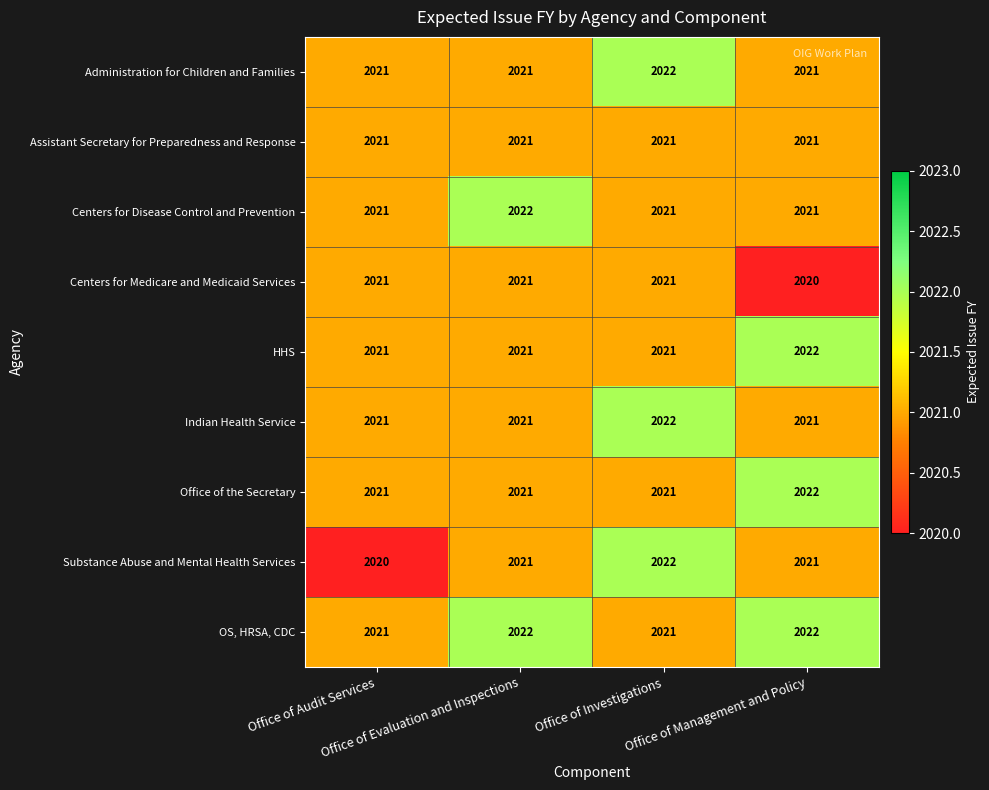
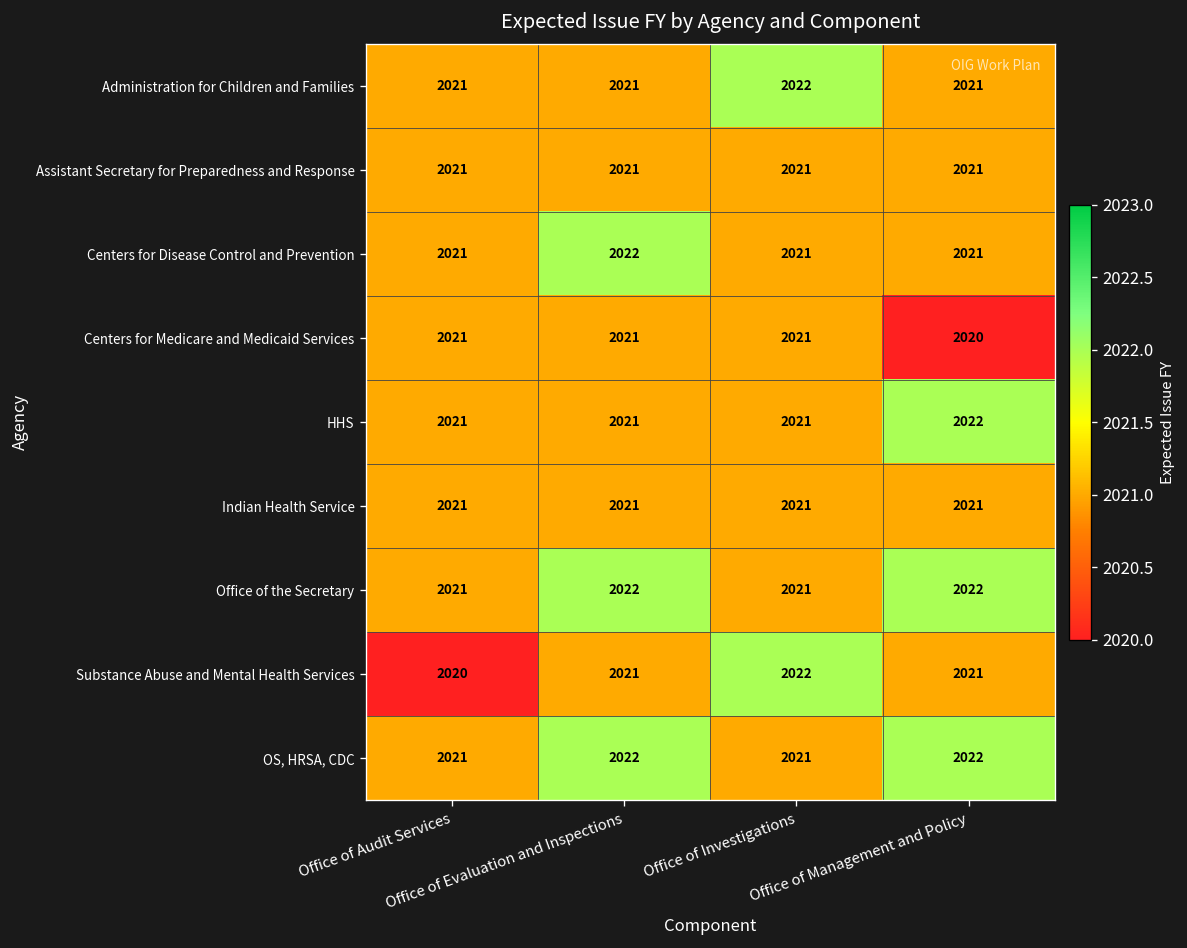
  {
    "Administration for Children and Families": {
      "Office of Audit Services": 2021,
      "Office of Evaluation and Inspections": 2021,
      "Office of Investigations": 2022
    },
    "Assistant Secretary for Preparedness and Response": {
      "Office of Audit Services": 2021,
      "Office of Evaluation and Inspections": 2021,
      "Office of Investigations": 2021,
      "Office of Management and Policy": 2021
    },
    "Centers for Disease Control and Prevention": {
      "Office of Audit Services": 2021,
      "Office of Evaluation and Inspections": 2022,
      "Office of Investigations": 2021,
      "Office of Management and Policy": 2021
    },
    "Centers for Medicare and Medicaid Services": {
      "Office of Audit Services": 2021,
      "Office of Evaluation and Inspections": 2021,
      "Office of Investigations": 2021,
      "Office of Management and Policy": 2020
    },
    "HHS": {
      "Office of Audit Services": 2021,
      "Office of Evaluation and Inspections": 2021,
      "Office of Investigations": 2021,
      "Office of Management and Policy": 2022
    },
    "Indian Health Service": {
      "Office of Audit Services": 2021,
      "Office of Evaluation and Inspections": 2021,
-     "Office of Investigations": 2022,
+     "Office of Investigations": 2021,
      "Office of Management and Policy": 2021
    },
    "Office of the Secretary": {
      "Office of Audit Services": 2021,
-     "Office of Evaluation and Inspections": 2021,
+     "Office of Evaluation and Inspections": 2022,
      "Office of Investigations": 2021,
      "Office of Management and Policy": 2022
    },
    "Substance Abuse and Mental Health Services": {
      "Office of Audit Services": 2020,
      "Office of Evaluation and Inspections": 2021,
      "Office of Investigations": 2022,
      "Office of Management and Policy": 2021
    },
    "OS, HRSA, CDC": {
      "Office of Audit Services": 2021,
      "Office of Evaluation and Inspections": 2022,
      "Office of Investigations": 2021,
      "Office of Management and Policy": 2022
    }
  }
